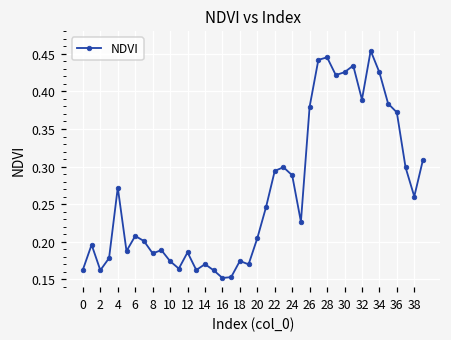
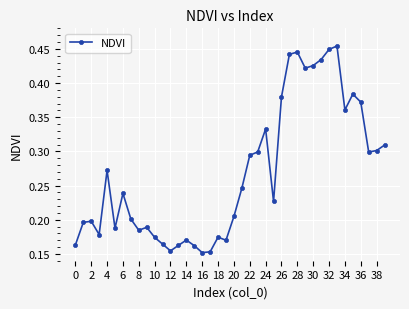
  {
    "0": 0.16,
-   "2": 0.16,
+   "2": 0.20,
    "4": 0.27,
-   "6": 0.21,
+   "6": 0.24,
    "8": 0.18,
    "10": 0.17,
-   "12": 0.19,
+   "12": 0.15,
    "14": 0.17,
    "16": 0.15,
    "18": 0.17,
    "20": 0.20,
    "22": 0.29,
-   "24": 0.29,
+   "24": 0.33,
    "26": 0.38,
    "28": 0.45,
    "30": 0.43,
-   "32": 0.39,
-   "34": 0.43,
+   "32": 0.45,
+   "34": 0.36,
    "36": 0.37,
-   "38": 0.26
+   "38": 0.30
  }
